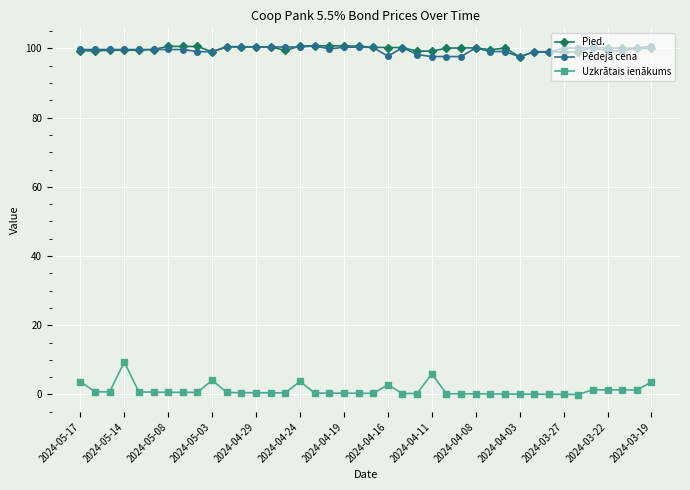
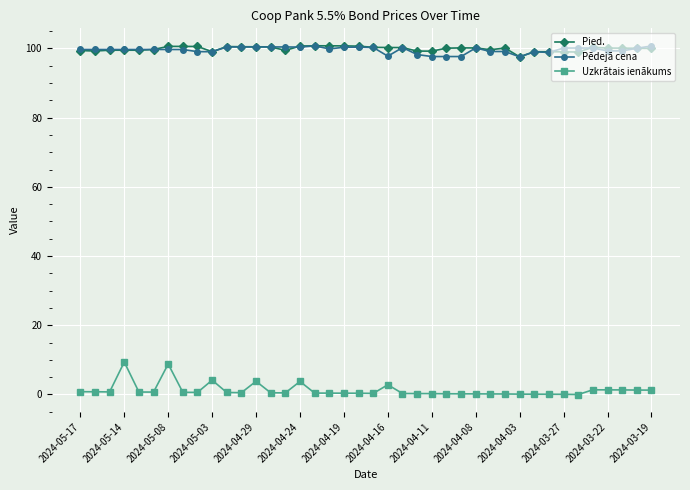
  {
    "Uzkrātais ienākums": {
-     "2024-05-17": 4,
+     "2024-05-17": 1,
      "2024-05-14": 9,
-     "2024-05-08": 1,
+     "2024-05-08": 9,
      "2024-05-03": 4,
-     "2024-04-29": 0,
+     "2024-04-29": 4,
      "2024-04-24": 4,
      "2024-04-19": 0,
      "2024-04-16": 3,
-     "2024-04-11": 6,
+     "2024-04-11": 0,
      "2024-04-08": 0,
      "2024-04-03": 0,
      "2024-03-27": 0,
      "2024-03-22": 1,
-     "2024-03-19": 4
+     "2024-03-19": 1
    }
  }
